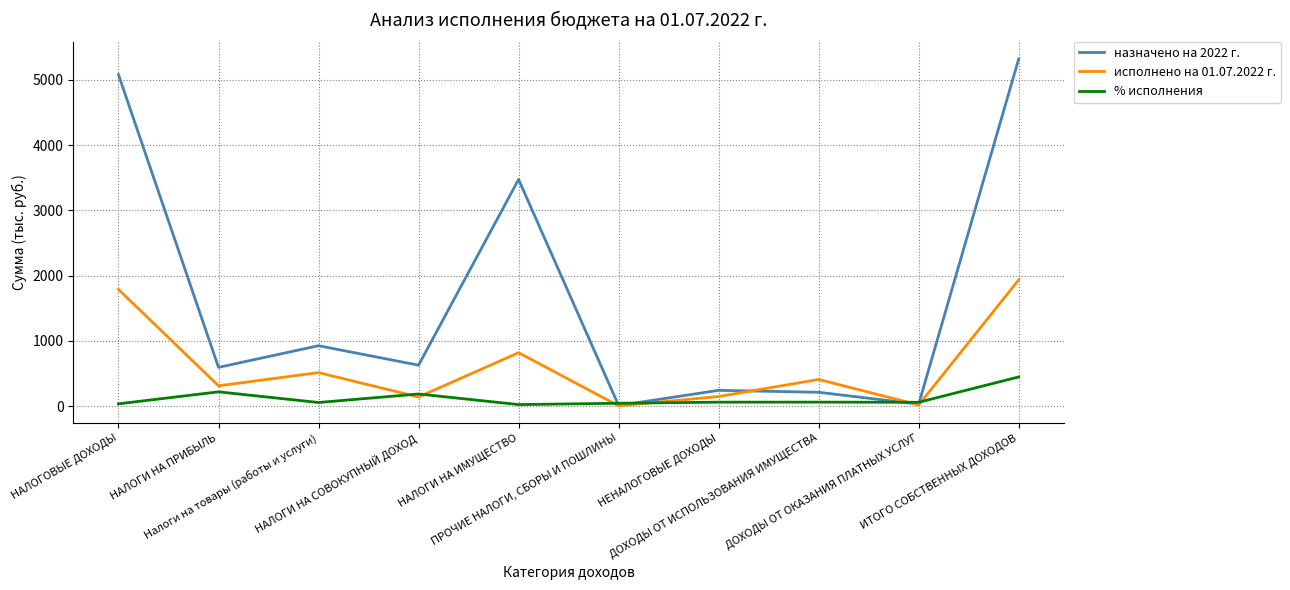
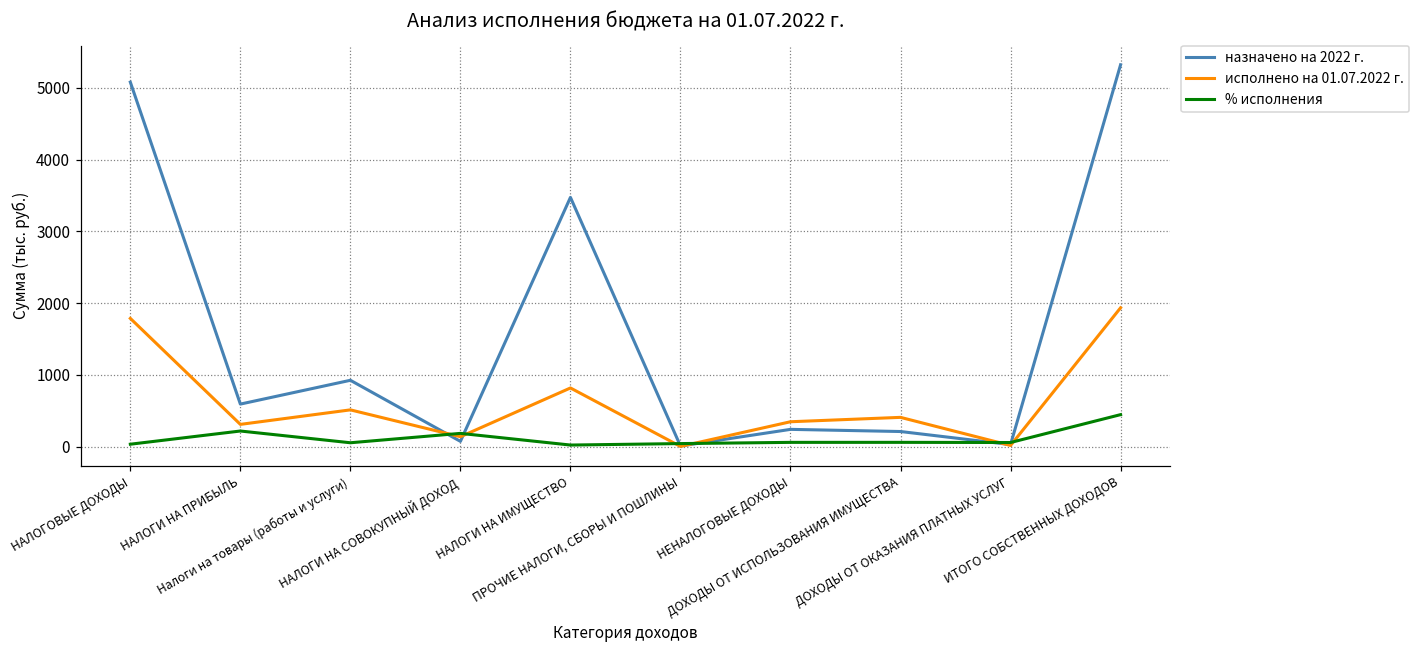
  {
    "назначено на 2022 г.": {
      "НАЛОГОВЫЕ ДОХОДЫ": 5100,
      "НАЛОГИ НА ПРИБЫЛЬ": 600,
      "Налоги на товары (работы и услуги)": 900,
-     "НАЛОГИ НА СОВОКУПНЫЙ ДОХОД": 600,
+     "НАЛОГИ НА СОВОКУПНЫЙ ДОХОД": 100,
      "НАЛОГИ НА ИМУЩЕСТВО": 3500,
      "НЕНАЛОГОВЫЕ ДОХОДЫ": 200,
      "ДОХОДЫ ОТ ИСПОЛЬЗОВАНИЯ ИМУЩЕСТВА": 200,
      "ИТОГО СОБСТВЕННЫХ ДОХОДОВ": 5300
    },
    "исполнено на 01.07.2022 г.": {
      "НАЛОГОВЫЕ ДОХОДЫ": 1800,
      "НАЛОГИ НА ПРИБЫЛЬ": 300,
      "Налоги на товары (работы и услуги)": 500,
      "НАЛОГИ НА СОВОКУПНЫЙ ДОХОД": 100,
      "НАЛОГИ НА ИМУЩЕСТВО": 800,
-     "НЕНАЛОГОВЫЕ ДОХОДЫ": 100,
+     "НЕНАЛОГОВЫЕ ДОХОДЫ": 300,
      "ДОХОДЫ ОТ ИСПОЛЬЗОВАНИЯ ИМУЩЕСТВА": 400,
      "ИТОГО СОБСТВЕННЫХ ДОХОДОВ": 1900
    },
    "% исполнения": {
      "НАЛОГОВЫЕ ДОХОДЫ": 0,
      "НАЛОГИ НА ПРИБЫЛЬ": 200,
      "Налоги на товары (работы и услуги)": 100,
      "НАЛОГИ НА СОВОКУПНЫЙ ДОХОД": 200,
      "НАЛОГИ НА ИМУЩЕСТВО": 0,
      "НЕНАЛОГОВЫЕ ДОХОДЫ": 100,
      "ДОХОДЫ ОТ ИСПОЛЬЗОВАНИЯ ИМУЩЕСТВА": 100,
      "ИТОГО СОБСТВЕННЫХ ДОХОДОВ": 400
    }
  }
